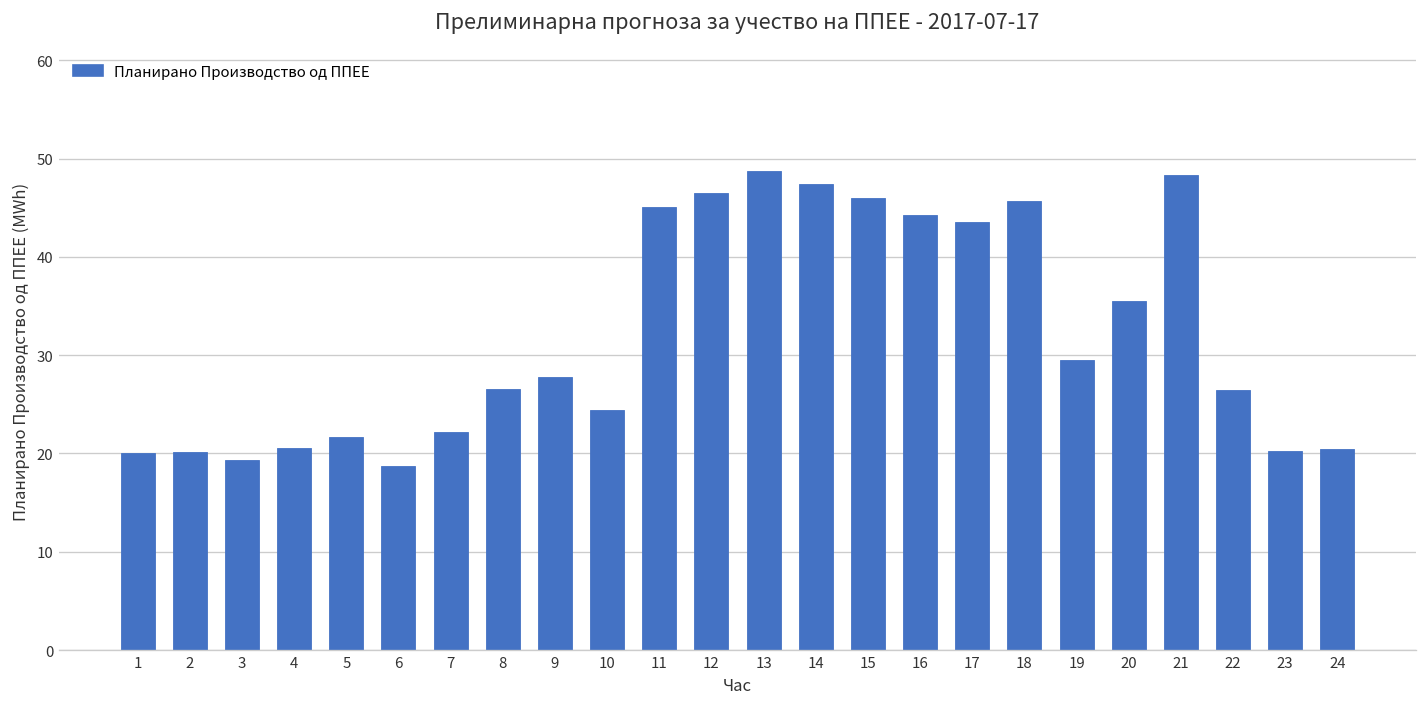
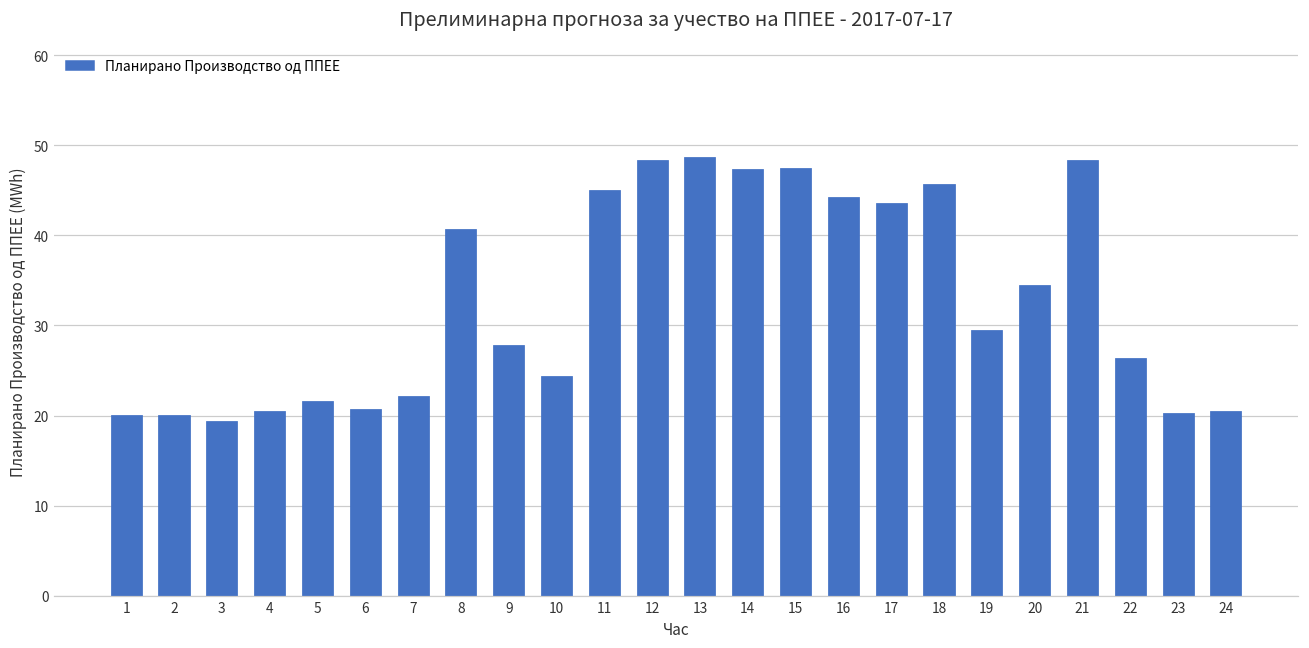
  {
    "1": 20,
    "2": 20,
    "3": 19,
    "4": 21,
    "5": 22,
-   "6": 19,
+   "6": 21,
    "7": 22,
-   "8": 27,
+   "8": 41,
    "9": 28,
    "10": 24,
    "11": 45,
-   "12": 46,
+   "12": 48,
    "13": 49,
    "14": 47,
-   "15": 46,
+   "15": 47,
    "16": 44,
    "17": 44,
    "18": 46,
    "19": 29,
-   "20": 35,
+   "20": 34,
    "21": 48,
    "22": 26,
    "23": 20,
    "24": 21
  }
